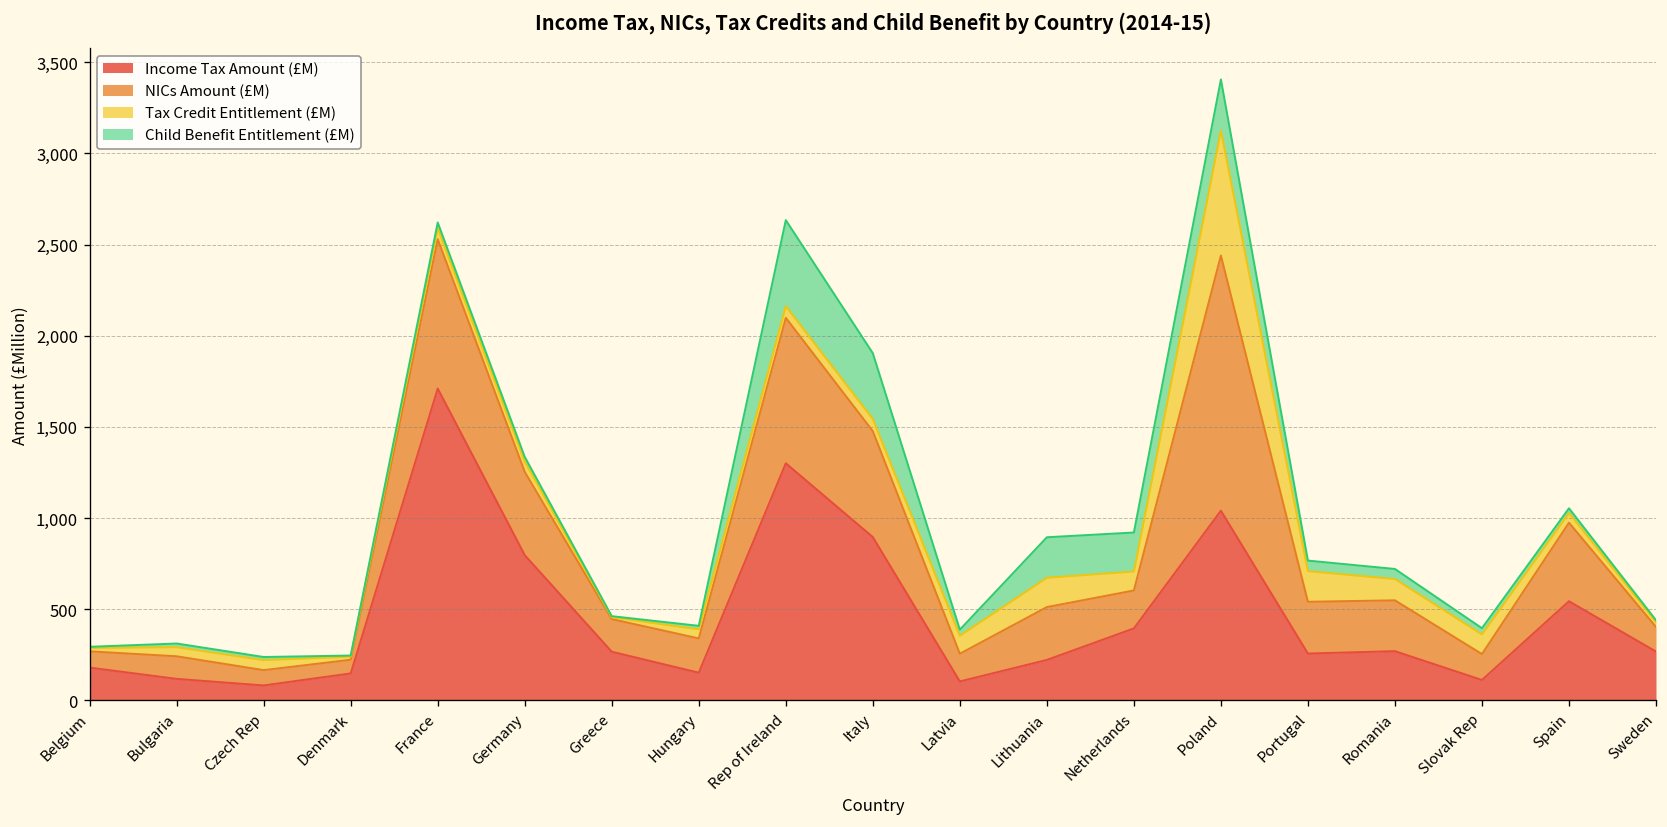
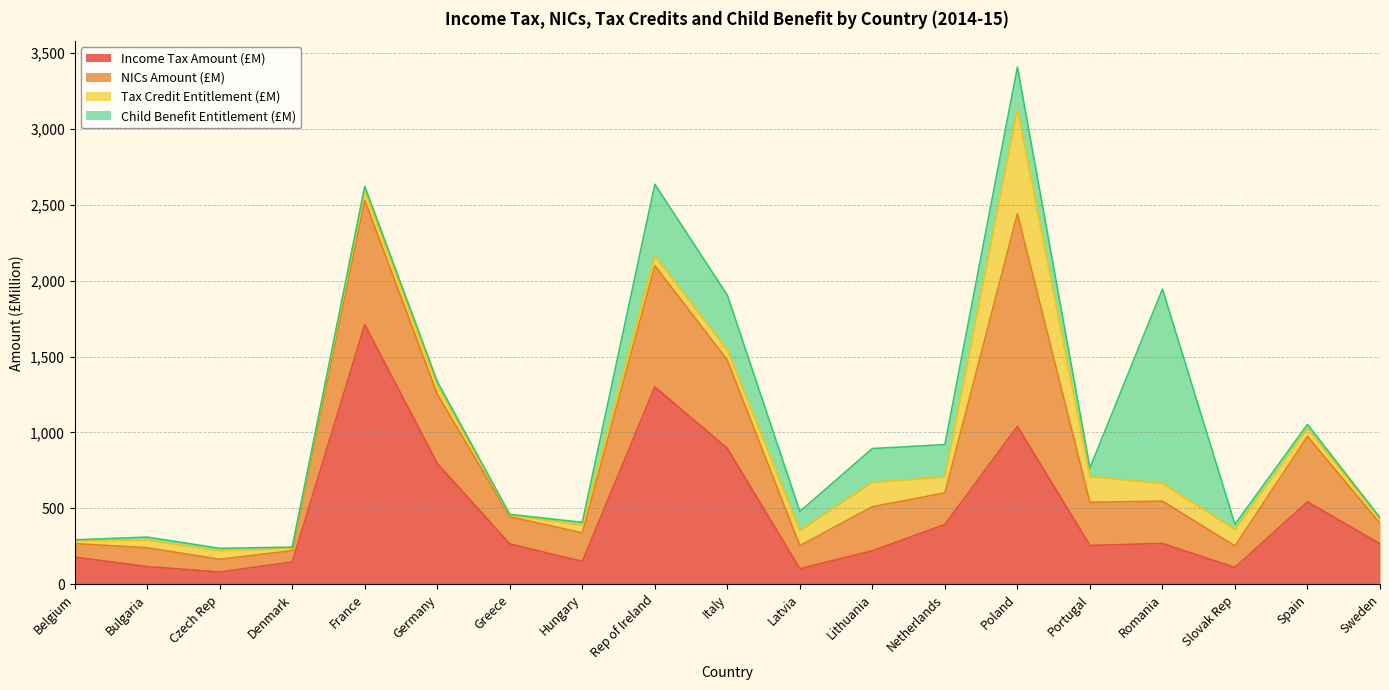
  {
    "Tax Credit Entitlement (£M)": {
      "Bulgaria": "50",
      "Czech Rep": "60",
      "France": "60",
      "Germany": "60",
      "Hungary": "50",
      "Rep of Ireland": "60",
      "Italy": "70",
      "Latvia": "100",
      "Lithuania": "160",
      "Netherlands": "100",
      "Poland": "690",
      "Portugal": "170",
      "Romania": "120",
      "Slovak Rep": "110",
      "Spain": "50"
    },
    "Child Benefit Entitlement (£M)": {
      "Bulgaria": "20",
      "Czech Rep": "20",
      "France": "30",
      "Germany": "30",
      "Hungary": "20",
      "Rep of Ireland": "470",
      "Italy": "360",
-     "Latvia": "30",
+     "Latvia": "130",
      "Lithuania": "220",
      "Netherlands": "210",
      "Poland": "280",
      "Portugal": "60",
-     "Romania": "60",
+     "Romania": "1,280",
      "Slovak Rep": "30",
      "Spain": "30"
    }
  }
